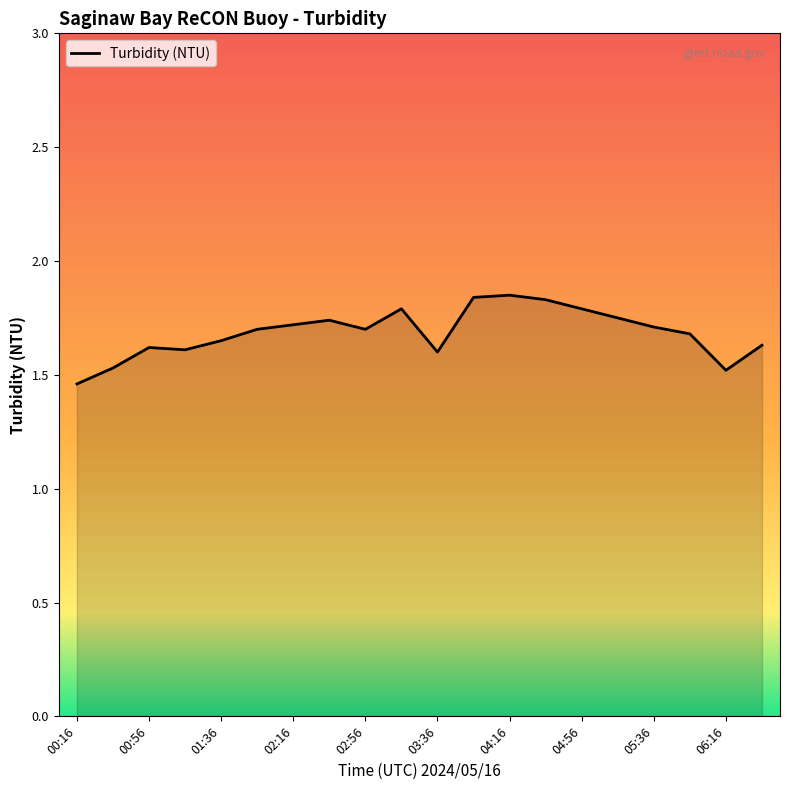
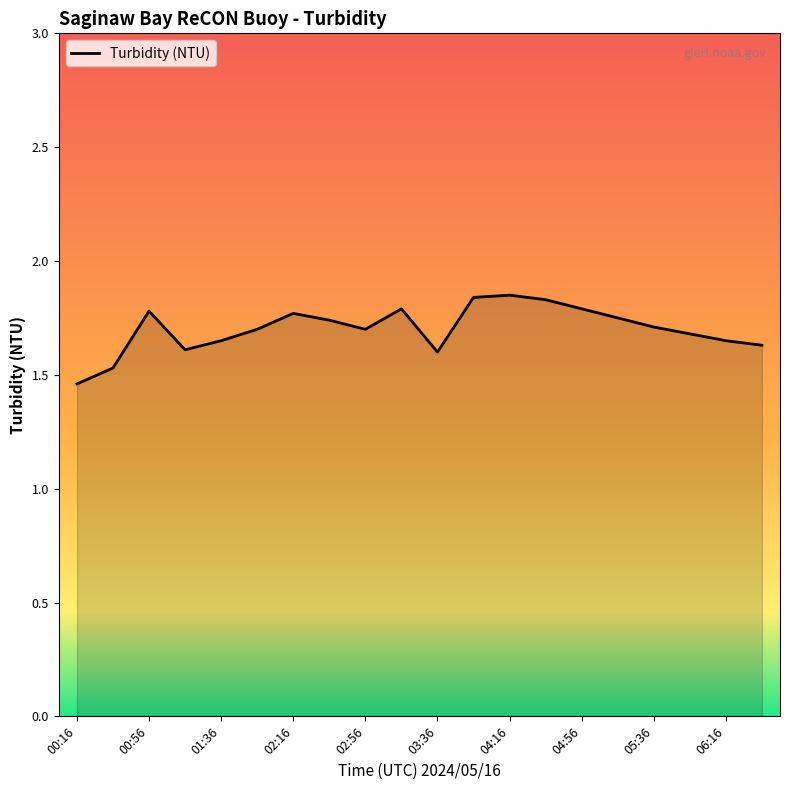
  {
    "00:16": 1.46,
-   "00:56": 1.62,
+   "00:56": 1.78,
    "01:36": 1.65,
-   "02:16": 1.72,
+   "02:16": 1.77,
    "02:56": 1.70,
    "03:36": 1.60,
    "04:16": 1.85,
    "04:56": 1.79,
    "05:36": 1.71,
-   "06:16": 1.52
+   "06:16": 1.65
  }
